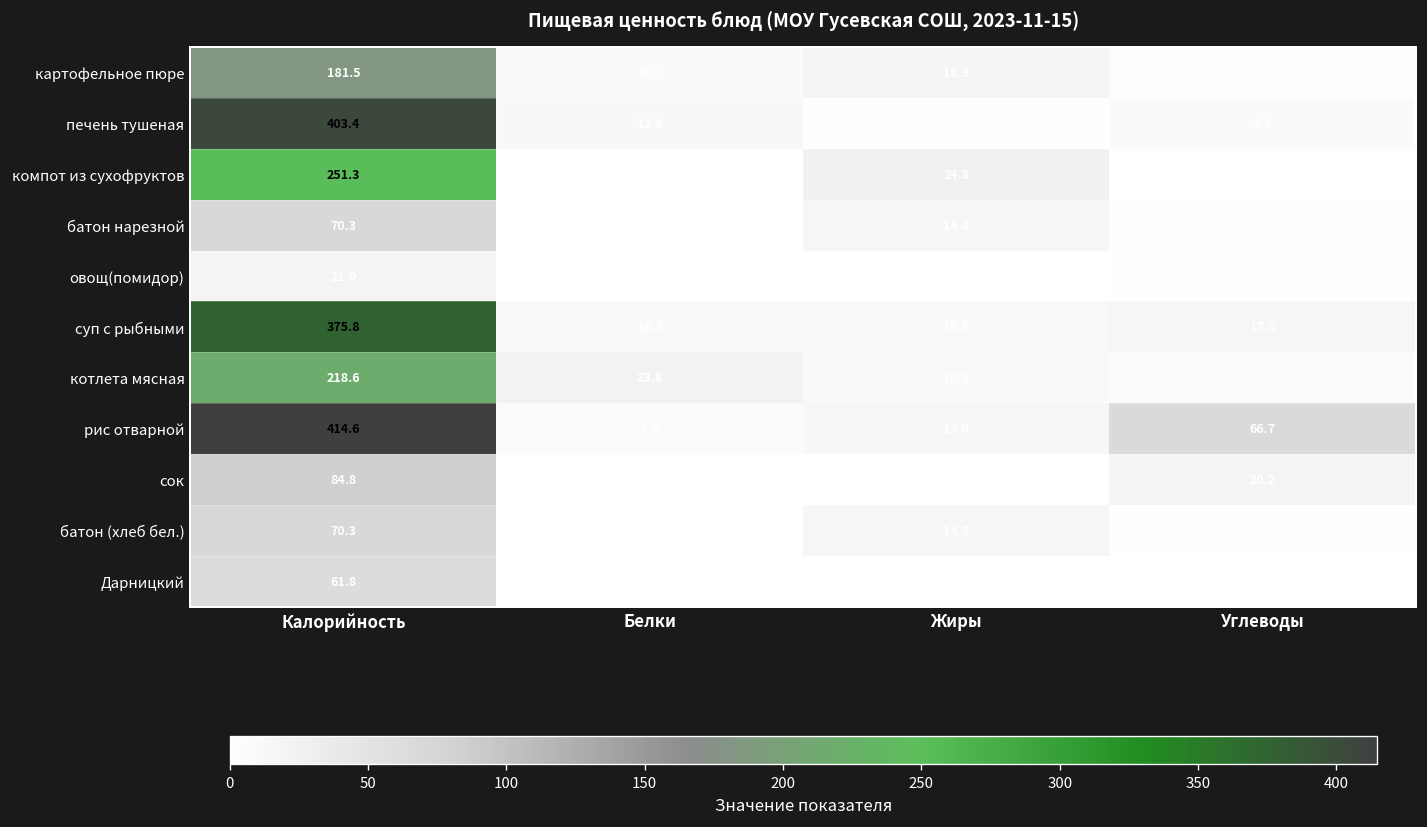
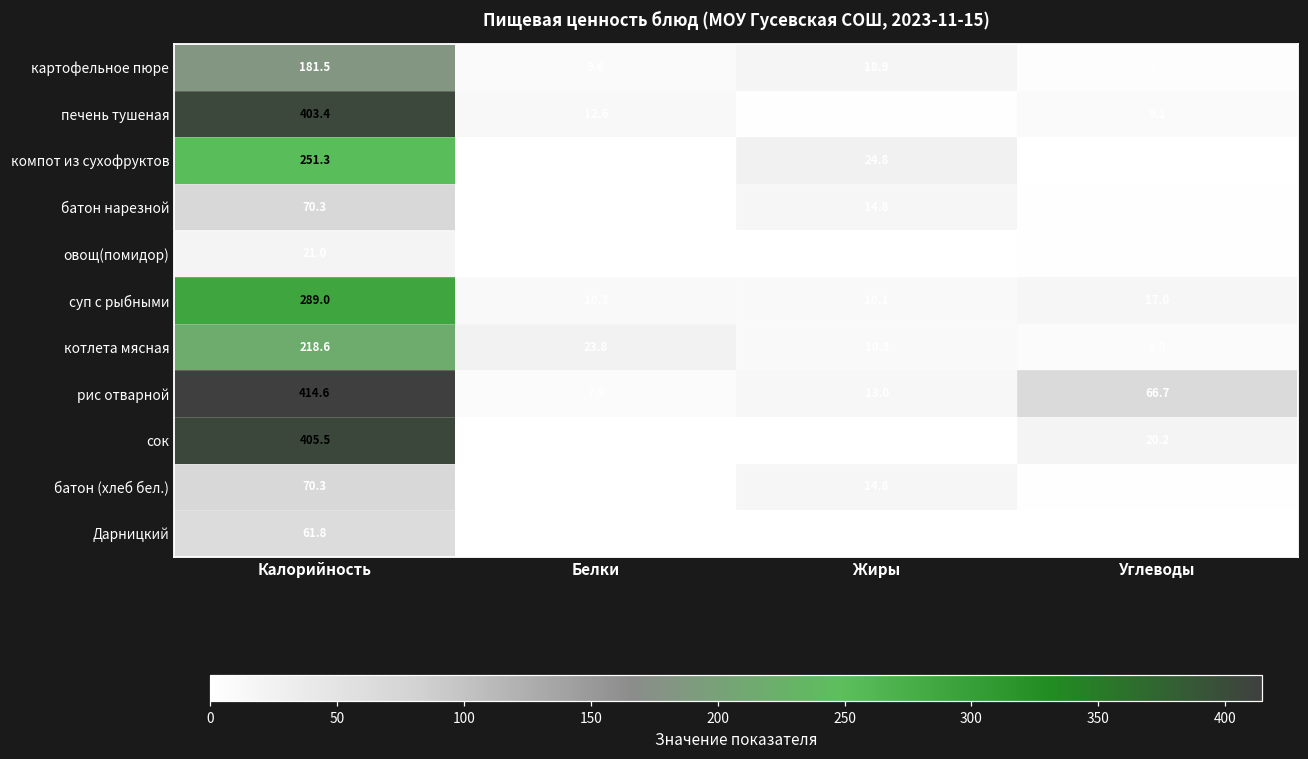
  {
    "картофельное пюре": {
      "Калорийность": 181.5
    },
    "печень тушеная": {
      "Калорийность": 403.4
    },
    "компот из сухофруктов": {
      "Калорийность": 251.3
    },
    "суп с рыбными": {
-     "Калорийность": 375.8
+     "Калорийность": 289.0
    },
    "котлета мясная": {
      "Калорийность": 218.6
    },
    "рис отварной": {
      "Калорийность": 414.6
    },
    "сок": {
-     "Калорийность": 84.8
+     "Калорийность": 405.5
    }
  }
